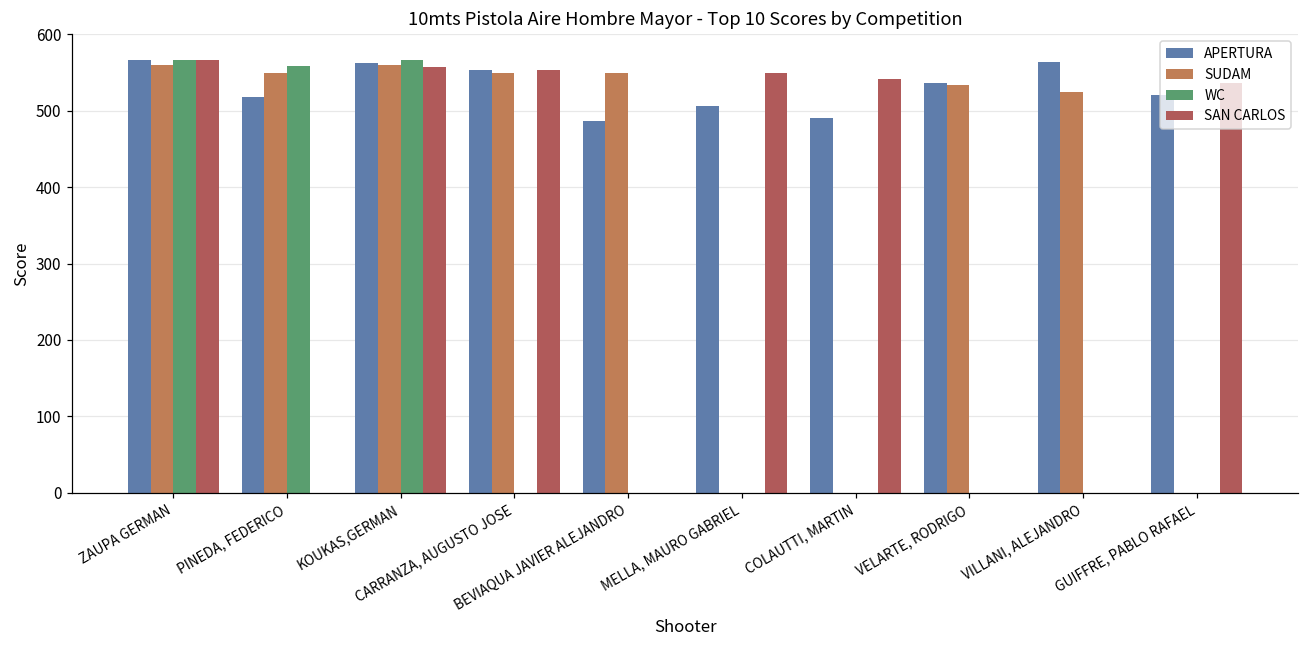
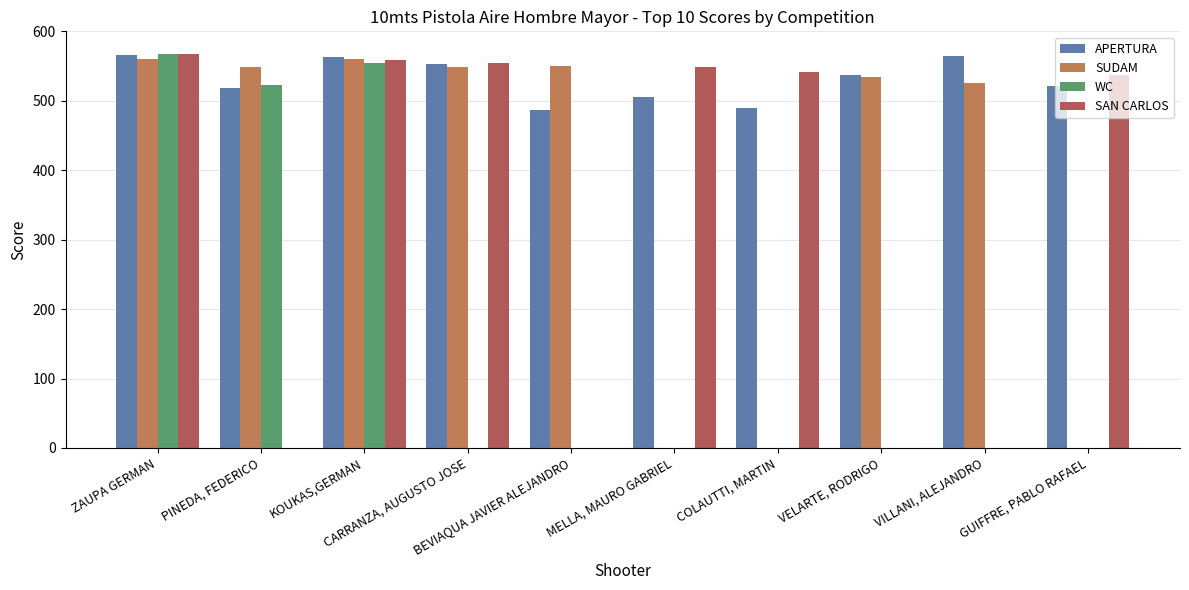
  {
    "APERTURA": {
      "ZAUPA GERMAN": 570,
      "PINEDA, FEDERICO": 520,
      "KOUKAS,GERMAN": 560,
      "CARRANZA, AUGUSTO JOSE": 550,
      "BEVIAQUA JAVIER ALEJANDRO": 490,
      "MELLA, MAURO GABRIEL": 510,
      "COLAUTTI, MARTIN": 490,
      "VELARTE, RODRIGO": 540,
      "VILLANI, ALEJANDRO": 560
    },
    "WC": {
      "ZAUPA GERMAN": 570,
-     "PINEDA, FEDERICO": 560,
-     "KOUKAS,GERMAN": 570,
+     "PINEDA, FEDERICO": 520,
+     "KOUKAS,GERMAN": 550,
      "CARRANZA, AUGUSTO JOSE": 0,
      "BEVIAQUA JAVIER ALEJANDRO": 0,
      "MELLA, MAURO GABRIEL": 0,
      "COLAUTTI, MARTIN": 0,
      "VELARTE, RODRIGO": 0,
      "VILLANI, ALEJANDRO": 0,
      "GUIFFRE, PABLO RAFAEL": 0
    }
  }
